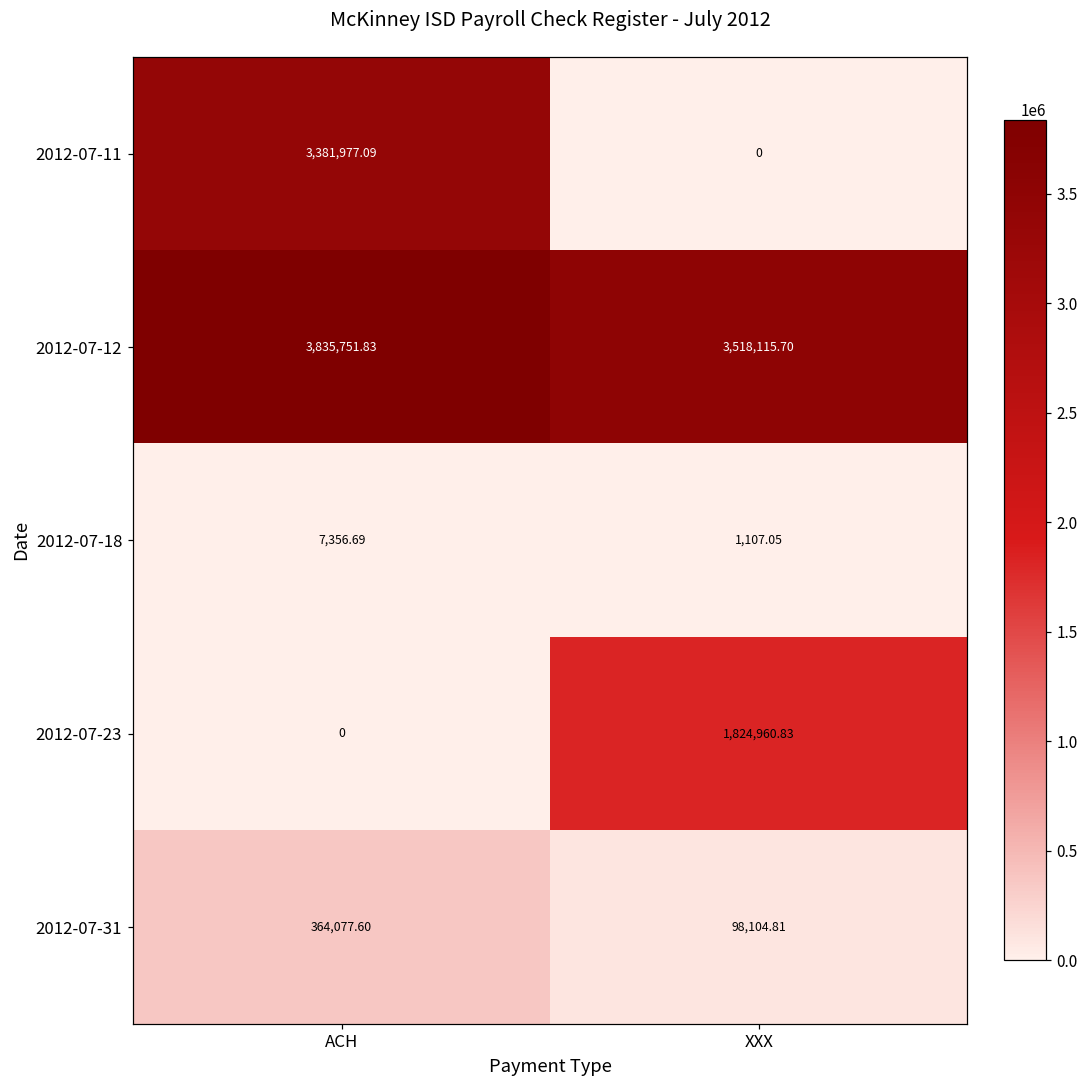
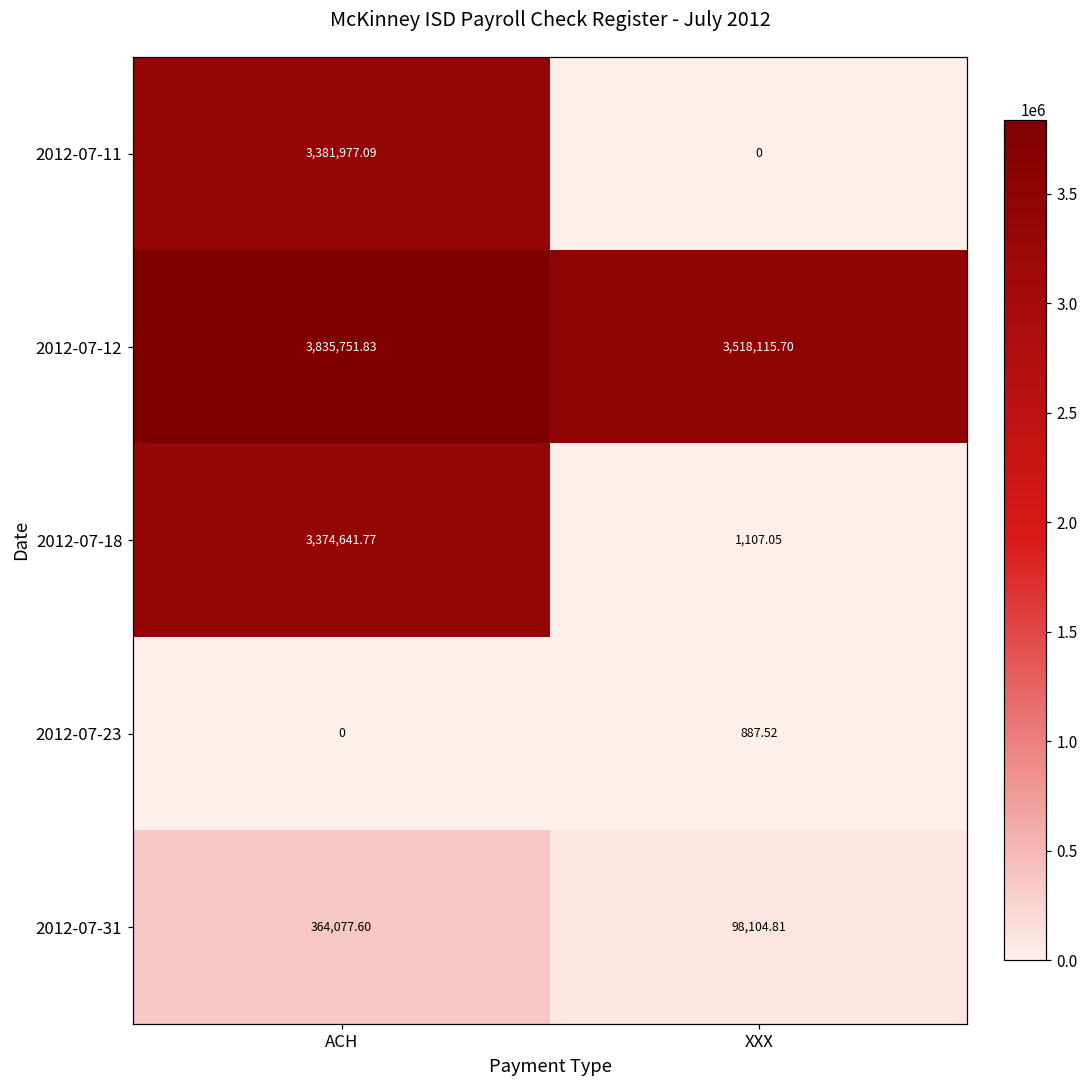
  {
    "2012-07-11": {
      "ACH": "3,381,977.09",
      "XXX": "0"
    },
    "2012-07-12": {
      "ACH": "3,835,751.83",
      "XXX": "3,518,115.70"
    },
    "2012-07-18": {
-     "ACH": "7,356.69",
+     "ACH": "3,374,641.77",
      "XXX": "1,107.05"
    },
    "2012-07-23": {
      "ACH": "0",
-     "XXX": "1,824,960.83"
+     "XXX": "887.52"
    },
    "2012-07-31": {
      "ACH": "364,077.60",
      "XXX": "98,104.81"
    }
  }
